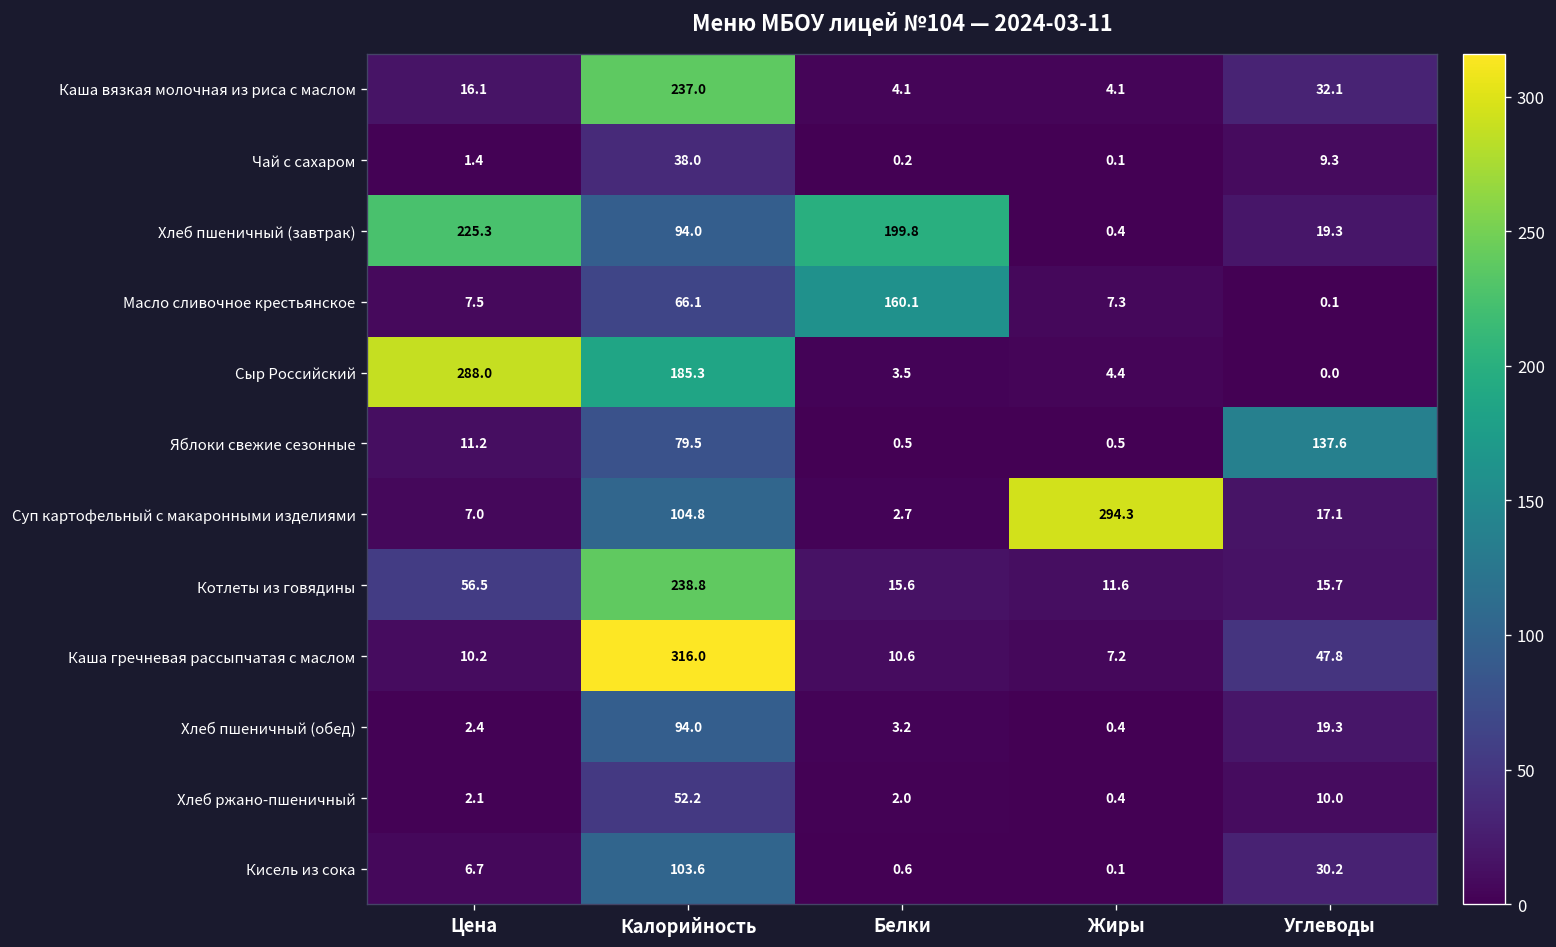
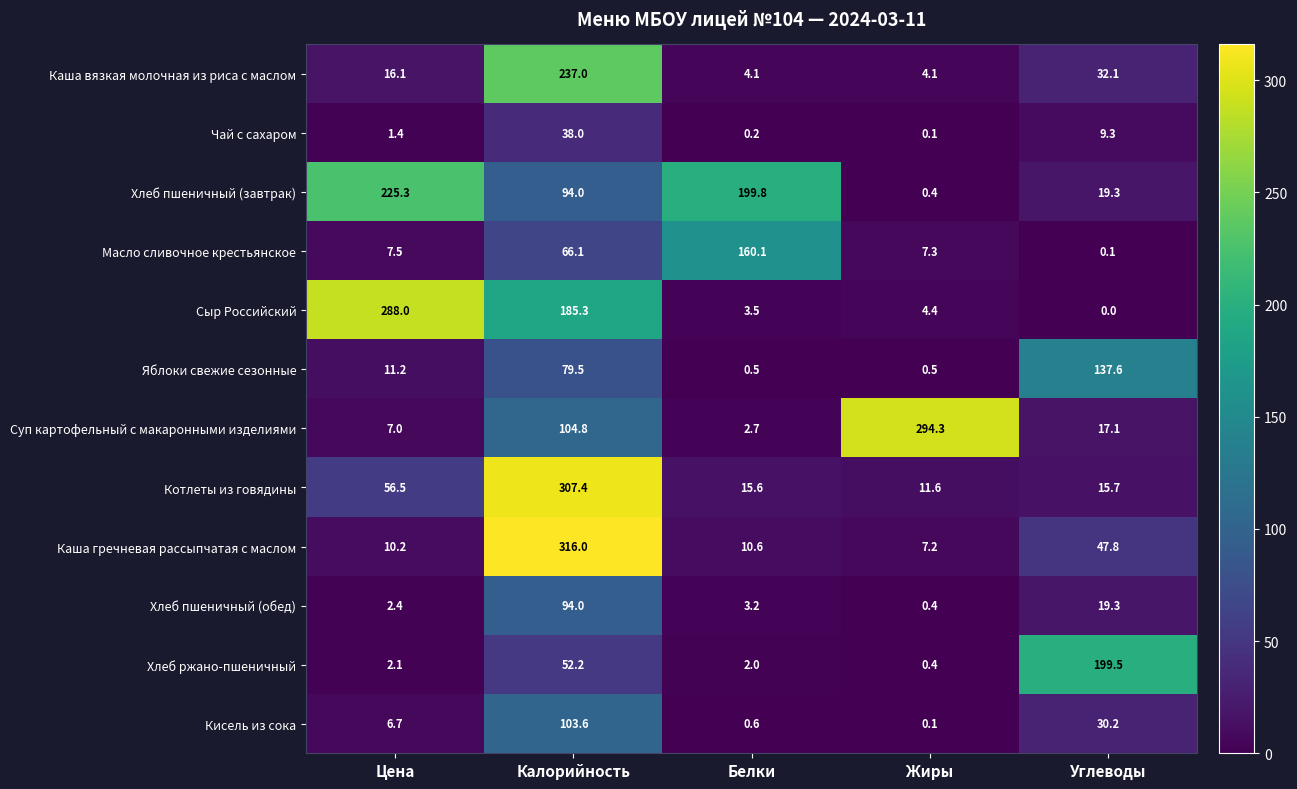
  {
    "Каша вязкая молочная из риса с маслом": {
      "Цена": 16.1,
      "Калорийность": 237.0,
      "Белки": 4.1,
      "Жиры": 4.1,
      "Углеводы": 32.1
    },
    "Чай с сахаром": {
      "Цена": 1.4,
      "Калорийность": 38.0,
      "Белки": 0.2,
      "Жиры": 0.1,
      "Углеводы": 9.3
    },
    "Хлеб пшеничный (завтрак)": {
      "Цена": 225.3,
      "Калорийность": 94.0,
      "Белки": 199.8,
      "Жиры": 0.4,
      "Углеводы": 19.3
    },
    "Масло сливочное крестьянское": {
      "Цена": 7.5,
      "Калорийность": 66.1,
      "Белки": 160.1,
      "Жиры": 7.3,
      "Углеводы": 0.1
    },
    "Сыр Российский": {
      "Цена": 288.0,
      "Калорийность": 185.3,
      "Белки": 3.5,
      "Жиры": 4.4,
      "Углеводы": 0.0
    },
    "Яблоки свежие сезонные": {
      "Цена": 11.2,
      "Калорийность": 79.5,
      "Белки": 0.5,
      "Жиры": 0.5,
      "Углеводы": 137.6
    },
    "Суп картофельный с макаронными изделиями": {
      "Цена": 7.0,
      "Калорийность": 104.8,
      "Белки": 2.7,
      "Жиры": 294.3,
      "Углеводы": 17.1
    },
    "Котлеты из говядины": {
      "Цена": 56.5,
-     "Калорийность": 238.8,
+     "Калорийность": 307.4,
      "Белки": 15.6,
      "Жиры": 11.6,
      "Углеводы": 15.7
    },
    "Каша гречневая рассыпчатая с маслом": {
      "Цена": 10.2,
      "Калорийность": 316.0,
      "Белки": 10.6,
      "Жиры": 7.2,
      "Углеводы": 47.8
    },
    "Хлеб пшеничный (обед)": {
      "Цена": 2.4,
      "Калорийность": 94.0,
      "Белки": 3.2,
      "Жиры": 0.4,
      "Углеводы": 19.3
    },
    "Хлеб ржано-пшеничный": {
      "Цена": 2.1,
      "Калорийность": 52.2,
      "Белки": 2.0,
      "Жиры": 0.4,
-     "Углеводы": 10.0
+     "Углеводы": 199.5
    },
    "Кисель из сока": {
      "Цена": 6.7,
      "Калорийность": 103.6,
      "Белки": 0.6,
      "Жиры": 0.1,
      "Углеводы": 30.2
    }
  }
